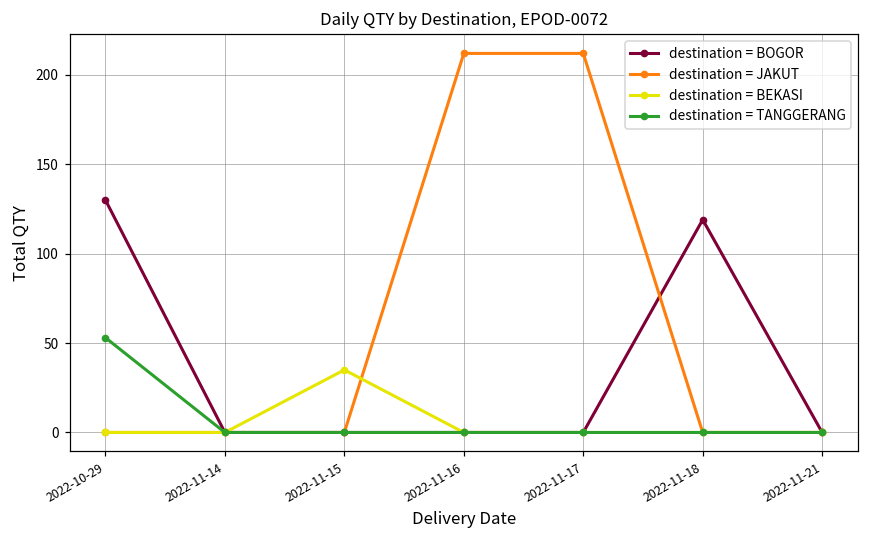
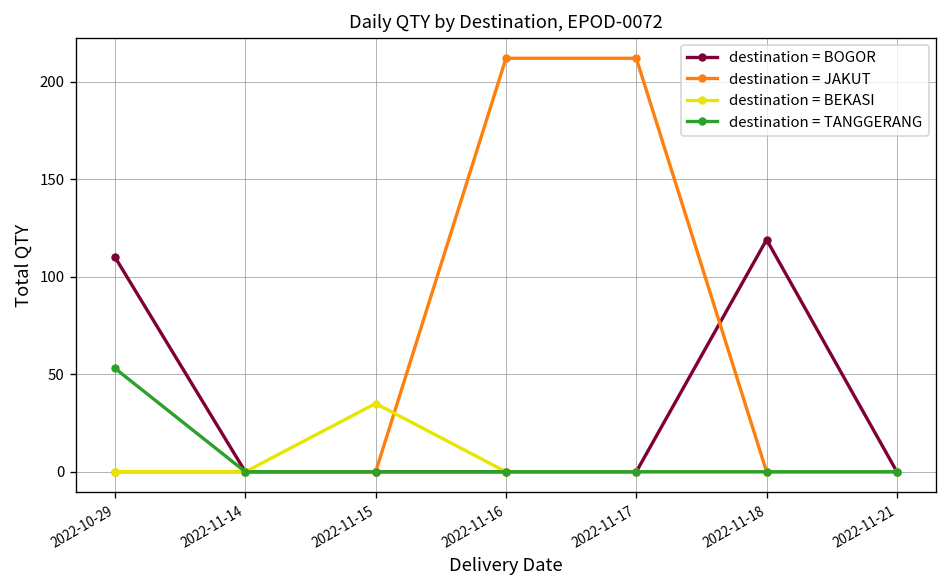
  {
    "destination = BOGOR": {
-     "2022-10-29": 130,
+     "2022-10-29": 110,
      "2022-11-18": 119
    },
    "destination = JAKUT": {
      "2022-11-16": 212,
      "2022-11-17": 212
    },
    "destination = BEKASI": {
      "2022-11-15": 35
    },
    "destination = TANGGERANG": {
      "2022-10-29": 53
    }
  }
